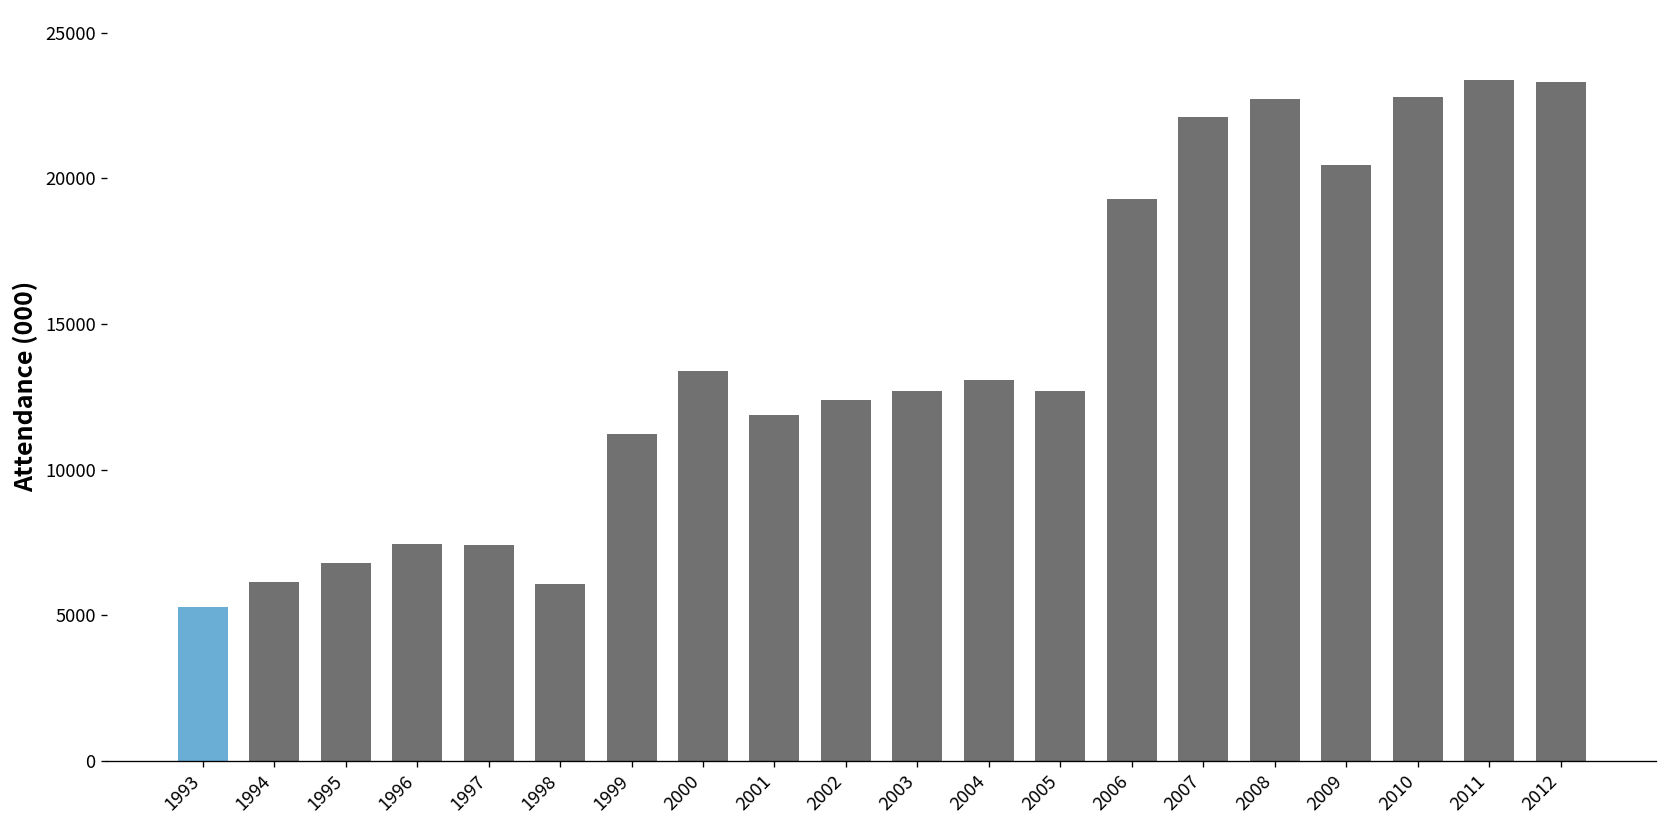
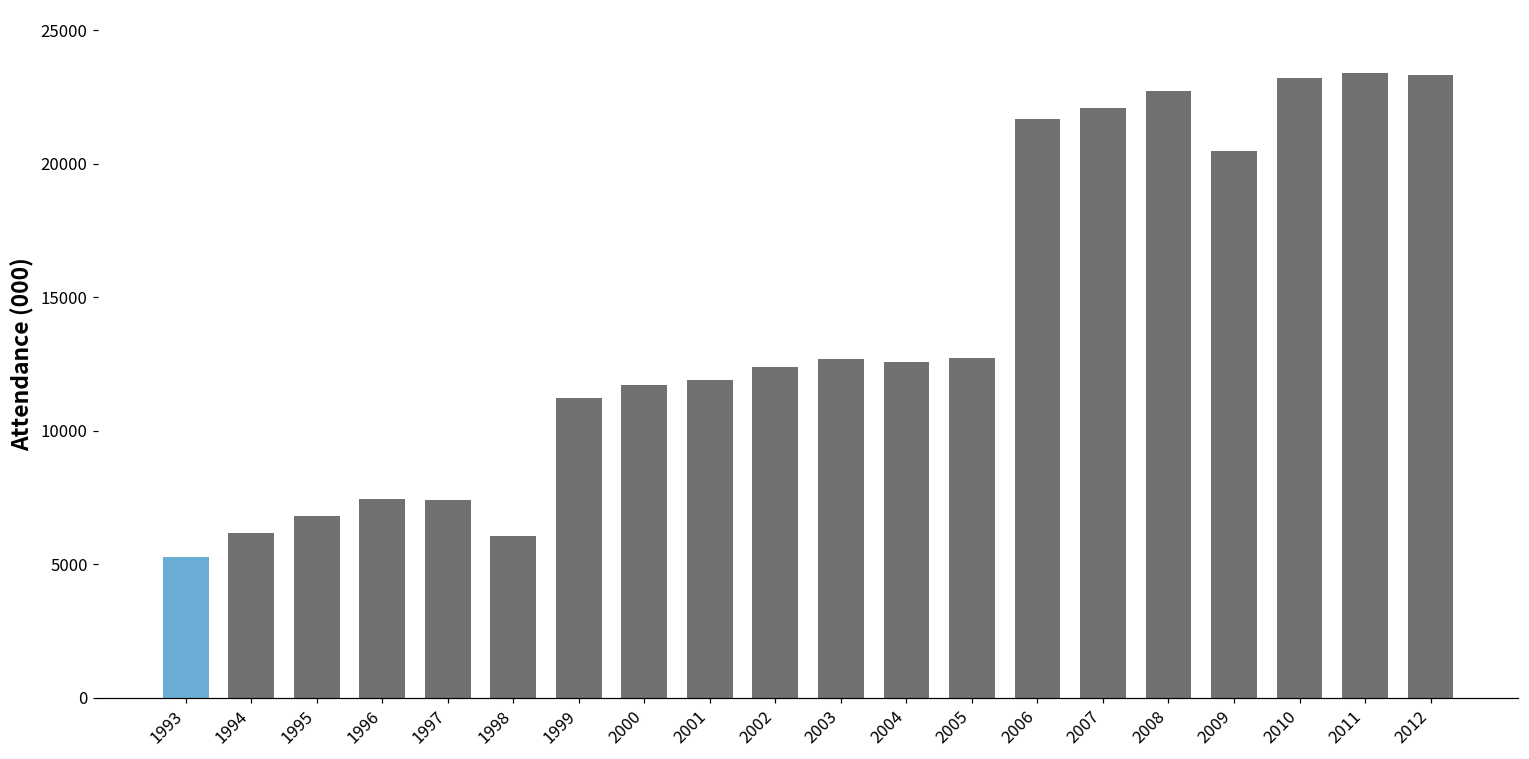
  {
    "1993": 5300,
    "1994": 6100,
    "1995": 6800,
    "1996": 7400,
    "1997": 7400,
    "1998": 6100,
    "1999": 11200,
-   "2000": 13400,
+   "2000": 11700,
    "2001": 11900,
    "2002": 12400,
    "2003": 12700,
-   "2004": 13100,
+   "2004": 12600,
    "2005": 12700,
-   "2006": 19300,
+   "2006": 21700,
    "2007": 22100,
    "2008": 22700,
    "2009": 20500,
-   "2010": 22800,
+   "2010": 23200,
    "2011": 23400,
    "2012": 23300
  }
